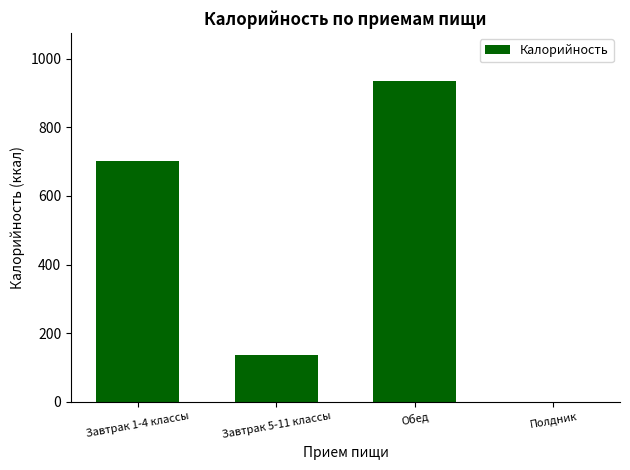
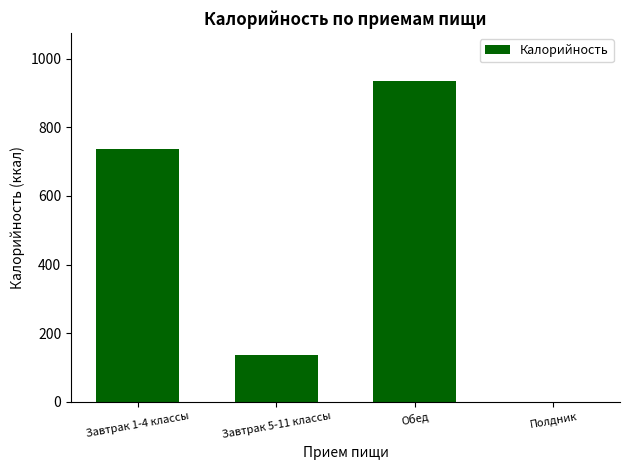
  {
-   "Завтрак 1-4 классы": 700,
+   "Завтрак 1-4 классы": 740,
    "Завтрак 5-11 классы": 140,
    "Обед": 940,
    "Полдник": 0
  }
